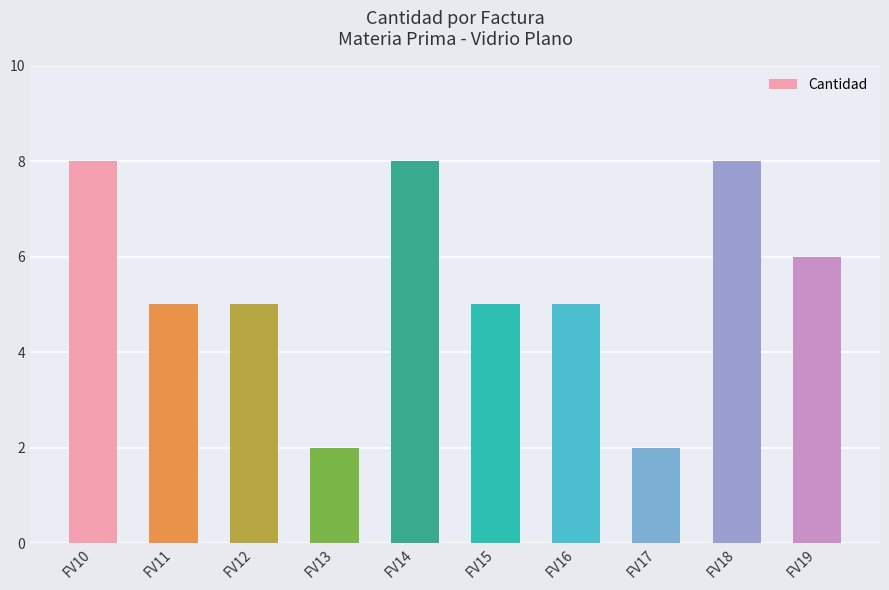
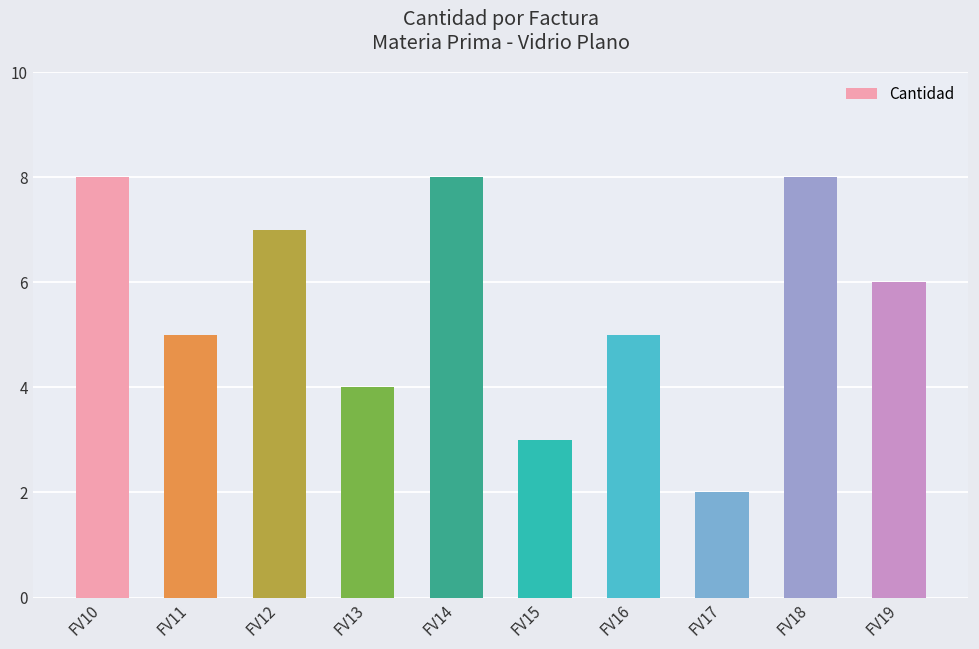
  {
    "FV10": 8,
    "FV11": 5,
-   "FV12": 5,
-   "FV13": 2,
+   "FV12": 7,
+   "FV13": 4,
    "FV14": 8,
-   "FV15": 5,
+   "FV15": 3,
    "FV16": 5,
    "FV17": 2,
    "FV18": 8,
    "FV19": 6
  }
